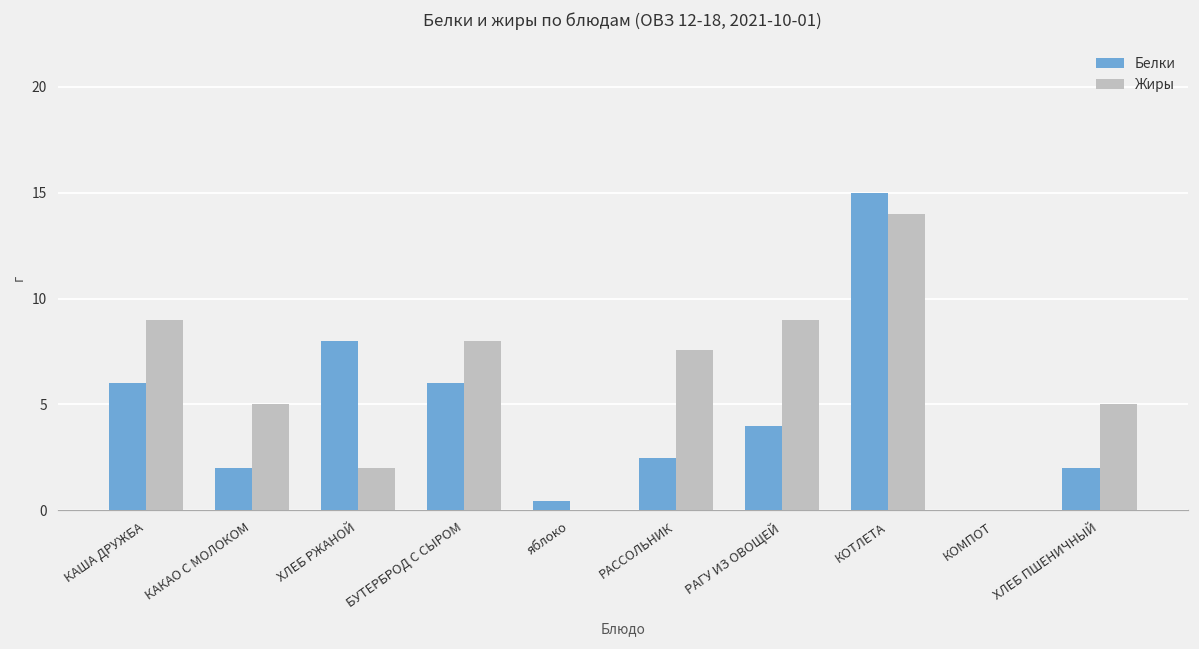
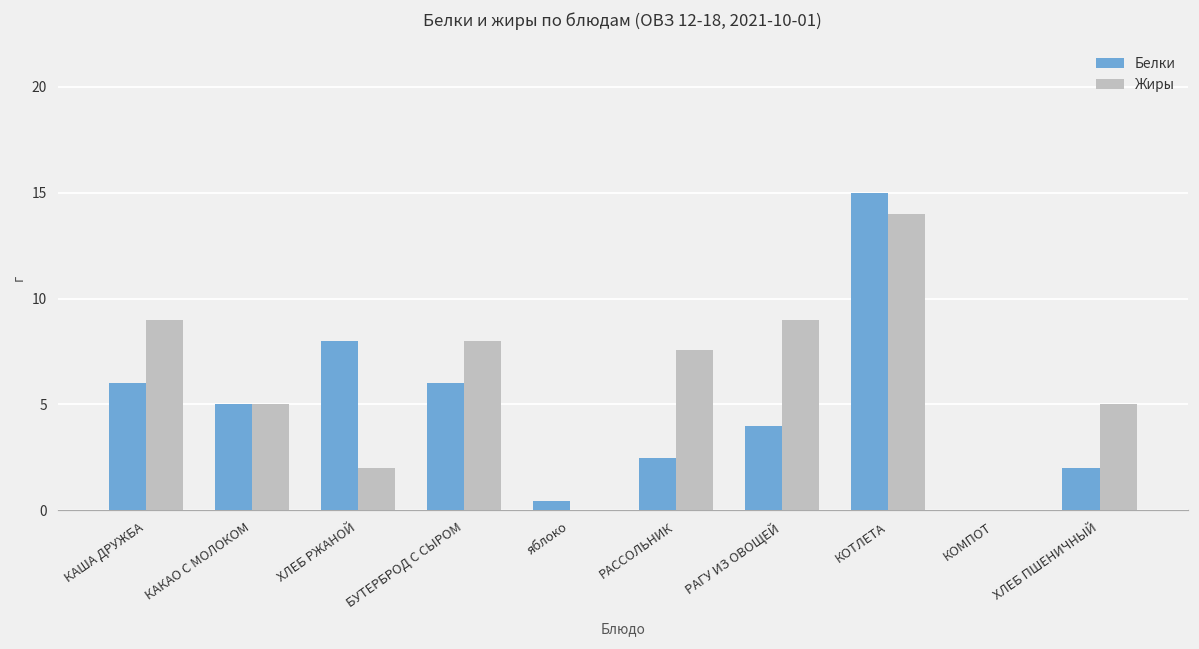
  {
    "Белки": {
      "КАША ДРУЖБА": 6,
-     "КАКАО С МОЛОКОМ": 2,
+     "КАКАО С МОЛОКОМ": 5,
      "ХЛЕБ РЖАНОЙ": 8,
      "БУТЕРБРОД С СЫРОМ": 6,
      "яблоко": 0.4,
      "РАССОЛЬНИК": 2.5,
      "РАГУ ИЗ ОВОЩЕЙ": 4,
      "КОТЛЕТА": 15,
      "КОМПОТ": 0,
      "ХЛЕБ ПШЕНИЧНЫЙ": 2
    },
    "Жиры": {
      "КАША ДРУЖБА": 9,
      "КАКАО С МОЛОКОМ": 5,
      "ХЛЕБ РЖАНОЙ": 2,
      "БУТЕРБРОД С СЫРОМ": 8,
      "яблоко": 0,
      "РАССОЛЬНИК": 7.6,
      "РАГУ ИЗ ОВОЩЕЙ": 9,
      "КОТЛЕТА": 14,
      "КОМПОТ": 0,
      "ХЛЕБ ПШЕНИЧНЫЙ": 5
    }
  }
